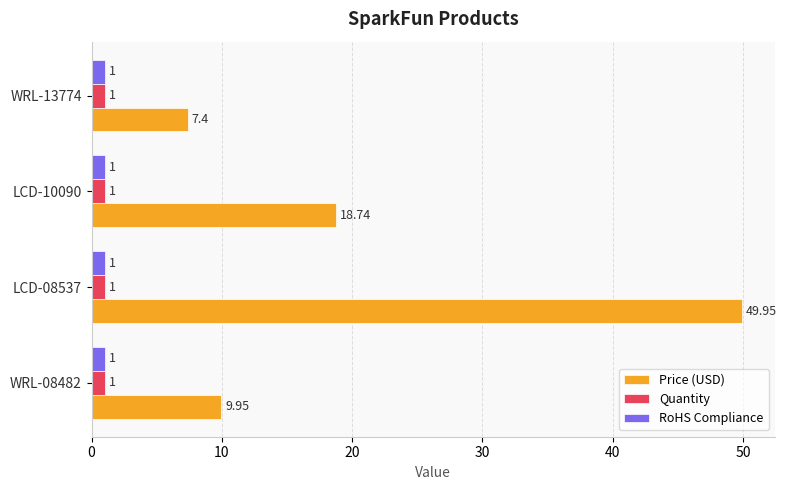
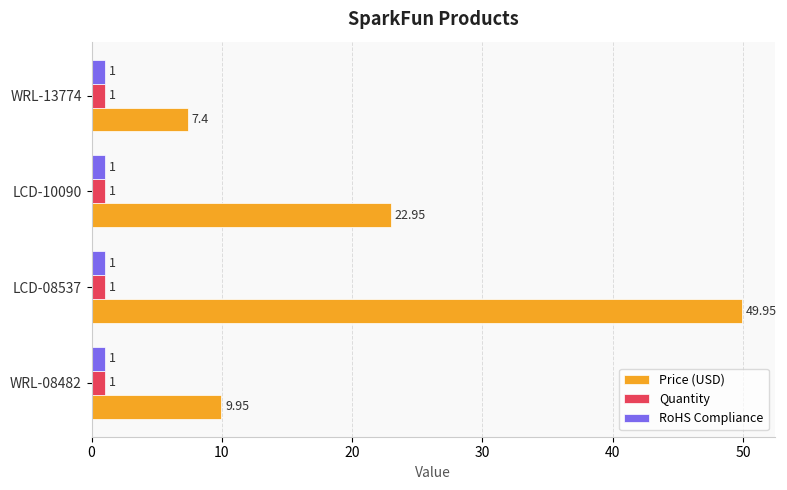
  {
    "Price (USD)": {
      "WRL-13774": 7.4,
-     "LCD-10090": 18.74,
+     "LCD-10090": 22.95,
      "LCD-08537": 49.95,
      "WRL-08482": 9.95
    },
    "Quantity": {
      "WRL-13774": 1,
      "LCD-10090": 1,
      "LCD-08537": 1,
      "WRL-08482": 1
    },
    "RoHS Compliance": {
      "WRL-13774": 1,
      "LCD-10090": 1,
      "LCD-08537": 1,
      "WRL-08482": 1
    }
  }
